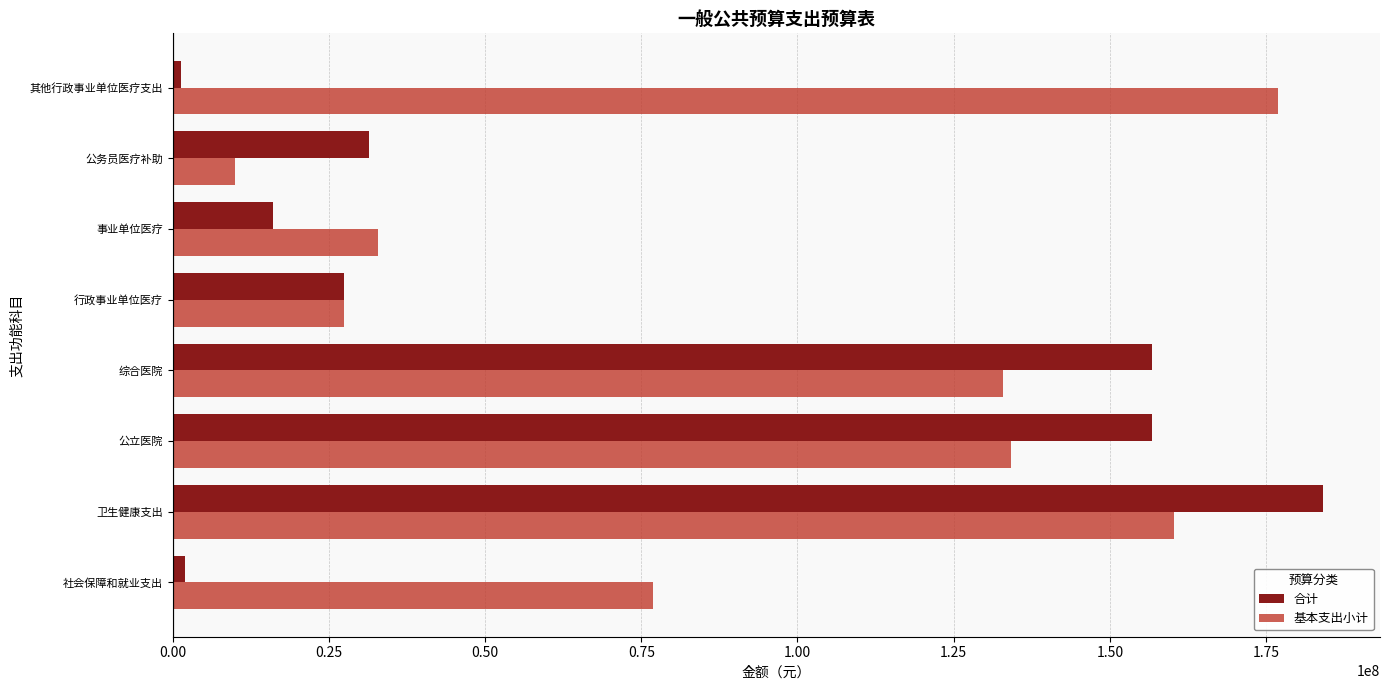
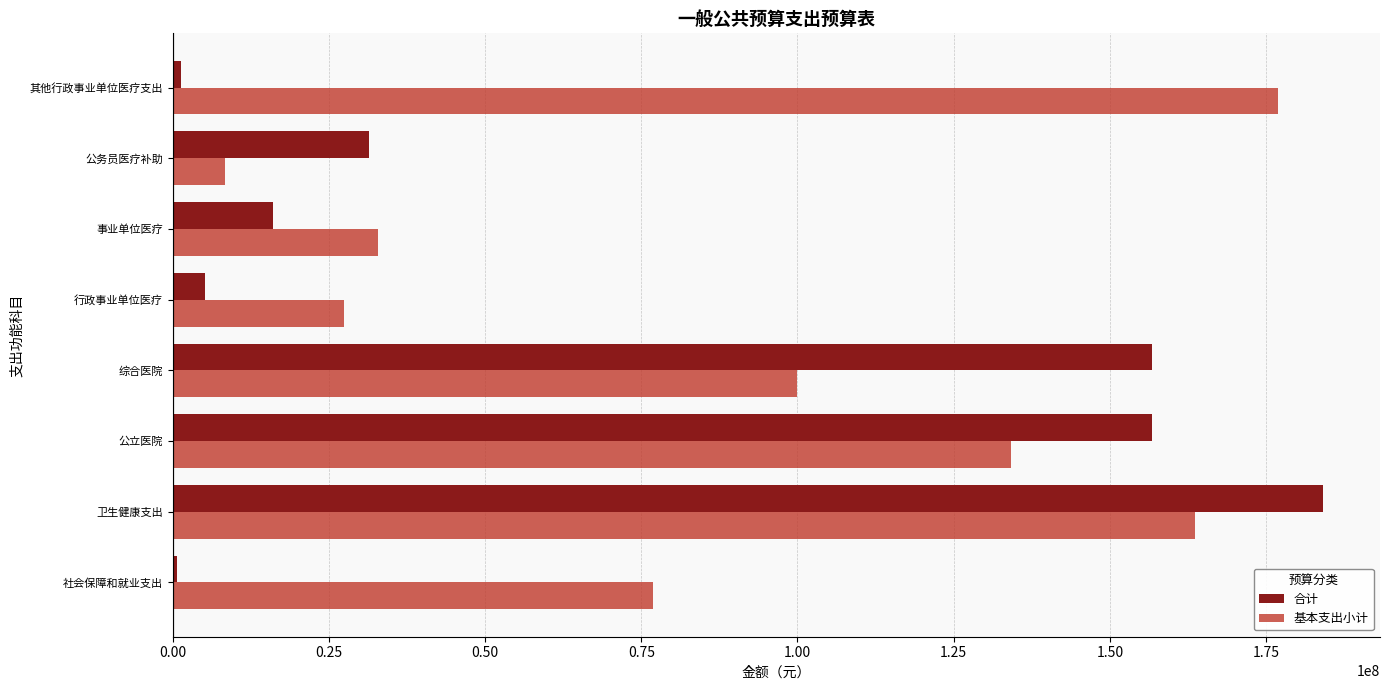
  {
    "合计": {
      "其他行政事业单位医疗支出": 1000000,
      "公务员医疗补助": 31000000,
      "事业单位医疗": 16000000,
-     "行政事业单位医疗": 27000000,
+     "行政事业单位医疗": 5000000,
      "综合医院": 157000000,
      "公立医院": 157000000,
      "卫生健康支出": 184000000,
-     "社会保障和就业支出": 2000000
+     "社会保障和就业支出": 1000000
    },
    "基本支出小计": {
      "其他行政事业单位医疗支出": 177000000,
-     "公务员医疗补助": 10000000,
+     "公务员医疗补助": 8000000,
      "事业单位医疗": 33000000,
      "行政事业单位医疗": 27000000,
-     "综合医院": 133000000,
+     "综合医院": 100000000,
      "公立医院": 134000000,
-     "卫生健康支出": 160000000,
+     "卫生健康支出": 164000000,
      "社会保障和就业支出": 77000000
    }
  }
